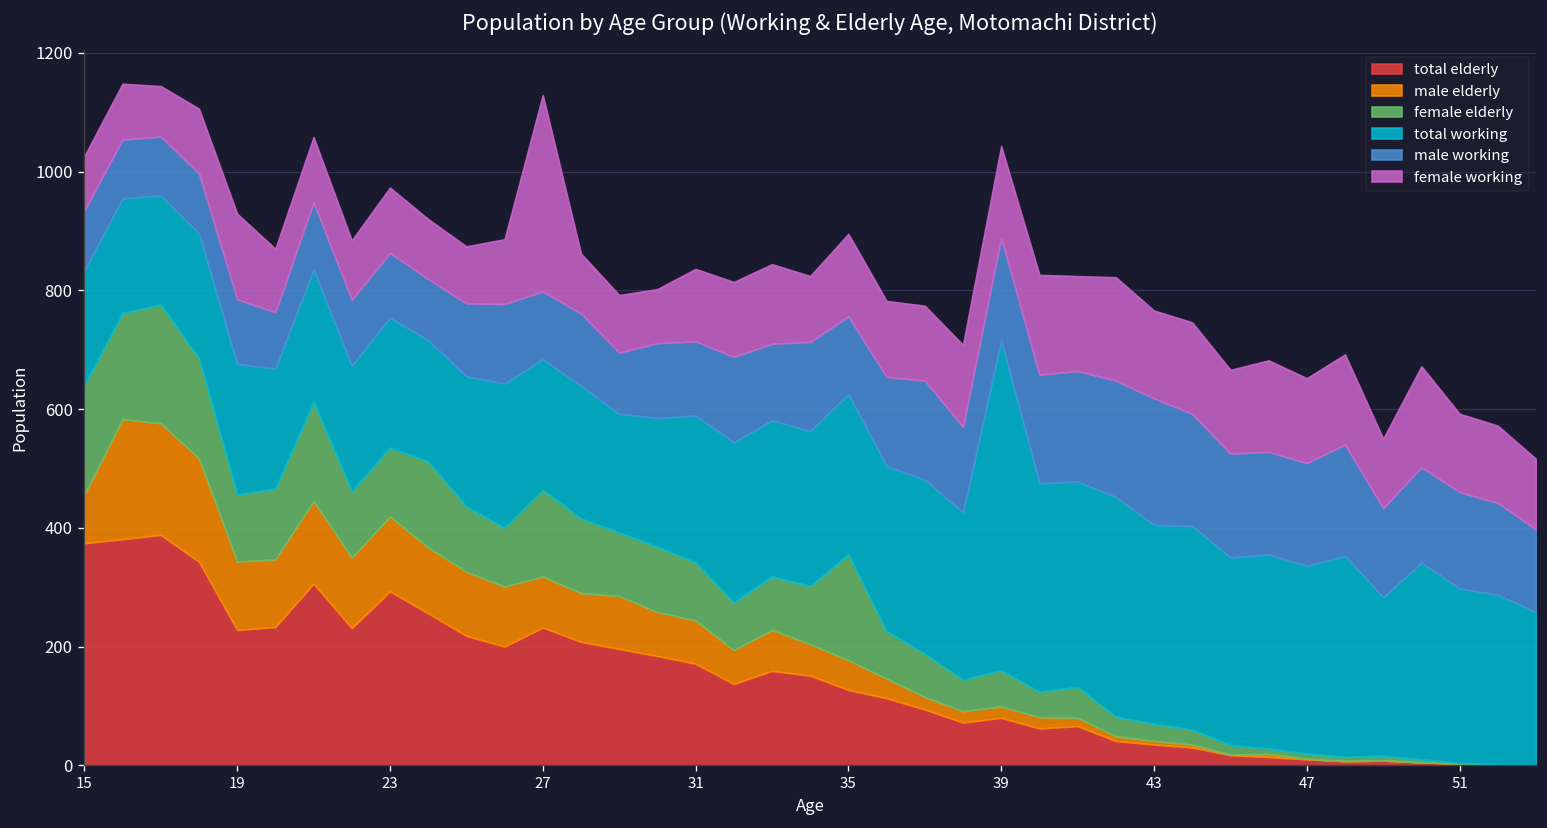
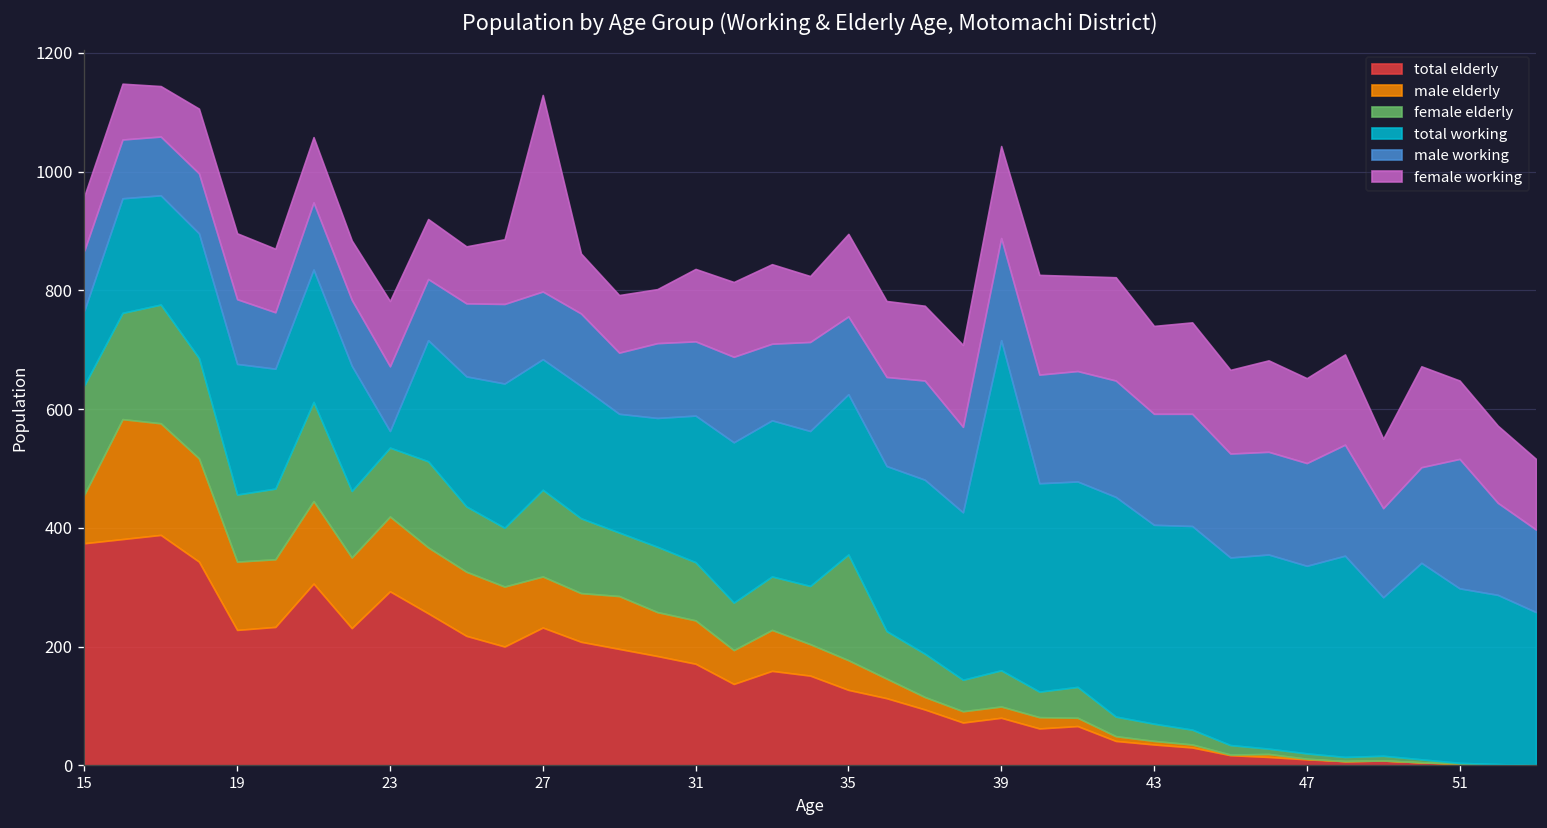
  {
    "total elderly": {
      "15": 370,
      "19": 230,
      "23": 290,
      "27": 230,
      "31": 170,
      "35": 130,
      "39": 80,
      "43": 40
    },
    "male elderly": {
      "15": 80,
      "19": 120,
      "23": 130,
      "27": 90,
      "31": 70,
      "35": 50,
      "39": 20,
      "43": 10
    },
    "female elderly": {
      "15": 180,
      "19": 110,
      "23": 120,
      "27": 150,
      "31": 100,
      "35": 180,
      "39": 60,
      "43": 30,
      "47": 10
    },
    "total working": {
-     "15": 190,
+     "15": 130,
      "19": 220,
-     "23": 220,
+     "23": 30,
      "27": 220,
      "31": 250,
      "35": 270,
      "39": 560,
      "43": 340,
      "47": 320,
      "51": 290
    },
    "male working": {
      "15": 100,
      "19": 110,
      "23": 110,
      "27": 110,
      "31": 130,
      "35": 130,
      "39": 170,
-     "43": 210,
+     "43": 190,
      "47": 170,
-     "51": 160
+     "51": 220
    },
    "female working": {
      "15": 90,
-     "19": 140,
+     "19": 110,
      "23": 110,
      "27": 330,
      "31": 120,
      "35": 140,
      "39": 160,
      "43": 150,
      "47": 140,
      "51": 130
    }
  }
